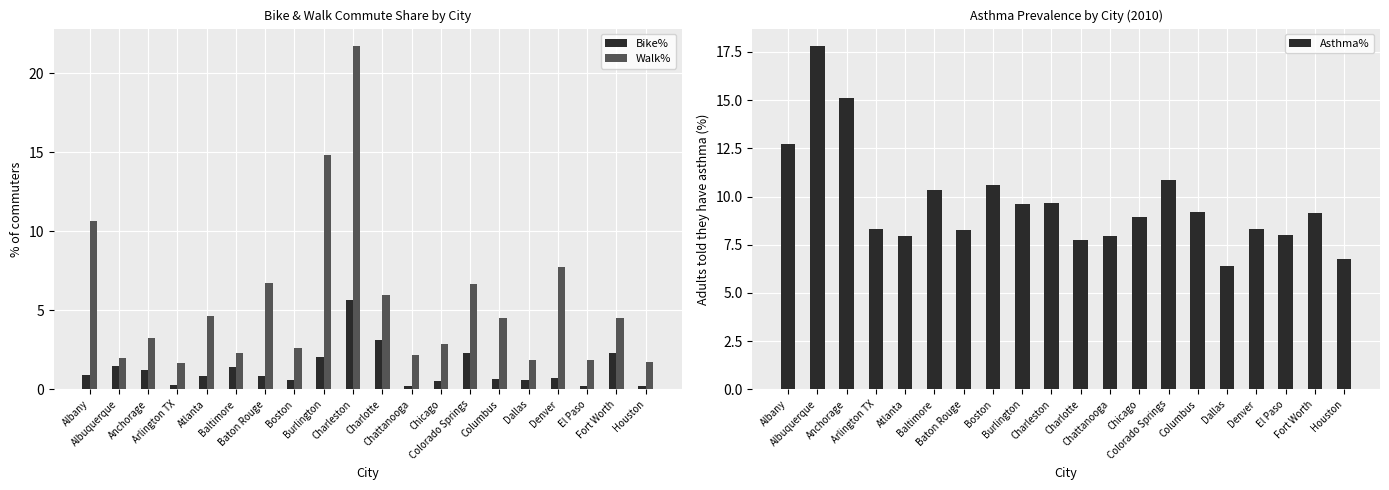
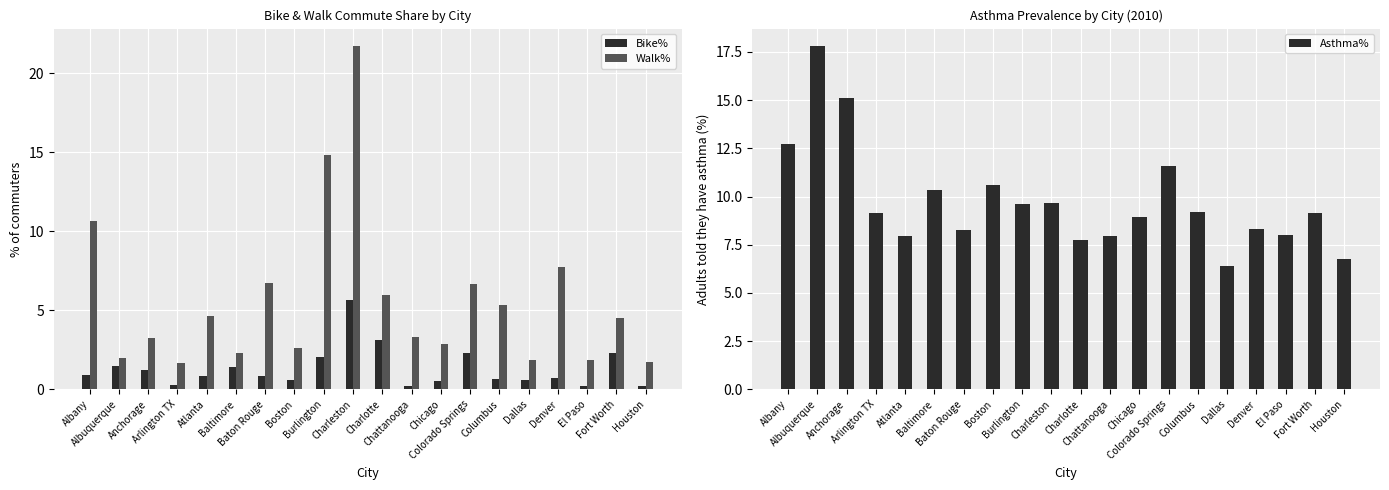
  {
    "Bike & Walk Commute Share by City": {
      "Bike%": {
        "Albany": 0.9,
        "Albuquerque": 1.5,
        "Anchorage": 1.2,
        "Arlington TX": 0.2,
        "Atlanta": 0.8,
        "Baltimore": 1.4,
        "Baton Rouge": 0.8,
        "Boston": 0.6,
        "Burlington": 2.1,
        "Charleston": 5.6,
        "Charlotte": 3.1,
        "Chattanooga": 0.2,
        "Chicago": 0.5,
        "Colorado Springs": 2.3,
        "Columbus": 0.7,
        "Dallas": 0.6,
        "Denver": 0.7,
        "El Paso": 0.2,
        "Fort Worth": 2.3,
        "Houston": 0.2
      },
      "Walk%": {
        "Albany": 10.6,
        "Albuquerque": 2.0,
        "Anchorage": 3.3,
        "Arlington TX": 1.7,
        "Atlanta": 4.6,
        "Baltimore": 2.3,
        "Baton Rouge": 6.7,
        "Boston": 2.6,
        "Burlington": 14.8,
        "Charleston": 21.7,
        "Charlotte": 6.0,
-       "Chattanooga": 2.2,
+       "Chattanooga": 3.3,
        "Chicago": 2.9,
        "Colorado Springs": 6.7,
-       "Columbus": 4.5,
+       "Columbus": 5.3,
        "Dallas": 1.8,
        "Denver": 7.7,
        "El Paso": 1.9,
        "Fort Worth": 4.5,
        "Houston": 1.7
      }
    },
    "Asthma Prevalence by City (2010)": {
      "Albany": 12.7,
      "Albuquerque": 17.8,
      "Anchorage": 15.1,
-     "Arlington TX": 8.3,
+     "Arlington TX": 9.1,
      "Atlanta": 8.0,
      "Baltimore": 10.3,
      "Baton Rouge": 8.3,
      "Boston": 10.6,
      "Burlington": 9.6,
      "Charleston": 9.7,
      "Charlotte": 7.7,
      "Chattanooga": 7.9,
      "Chicago": 9.0,
-     "Colorado Springs": 10.8,
+     "Colorado Springs": 11.6,
      "Columbus": 9.2,
      "Dallas": 6.4,
      "Denver": 8.3,
      "El Paso": 8.0,
      "Fort Worth": 9.1,
      "Houston": 6.8
    }
  }
